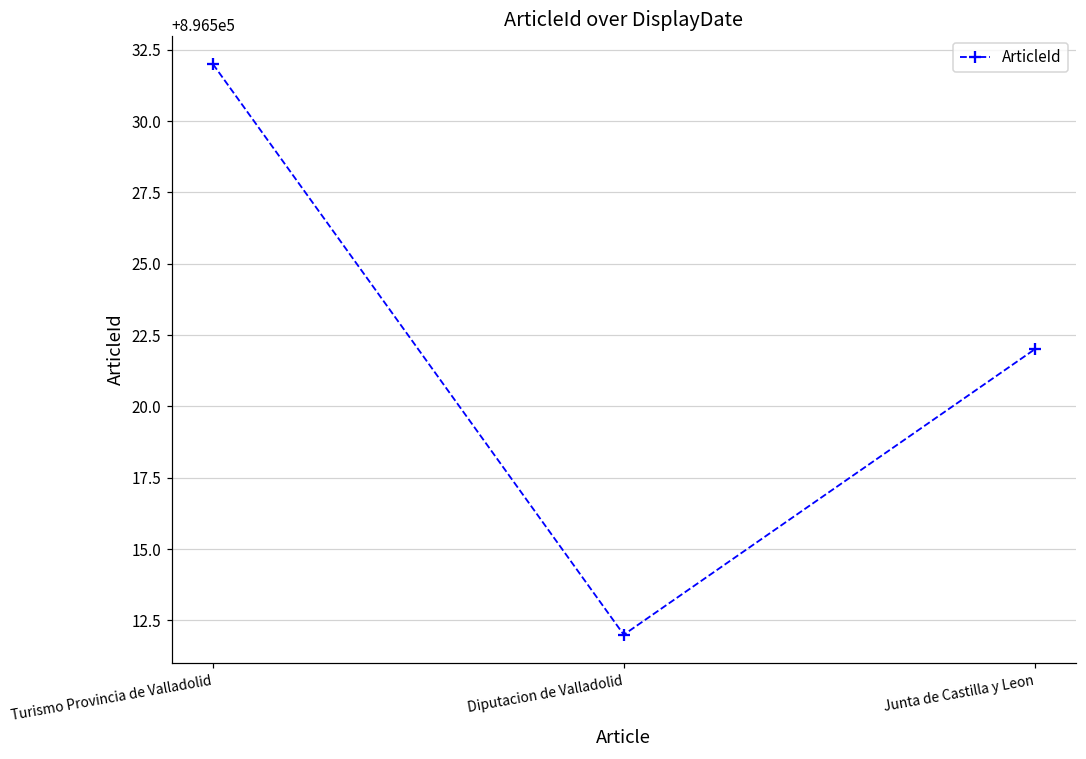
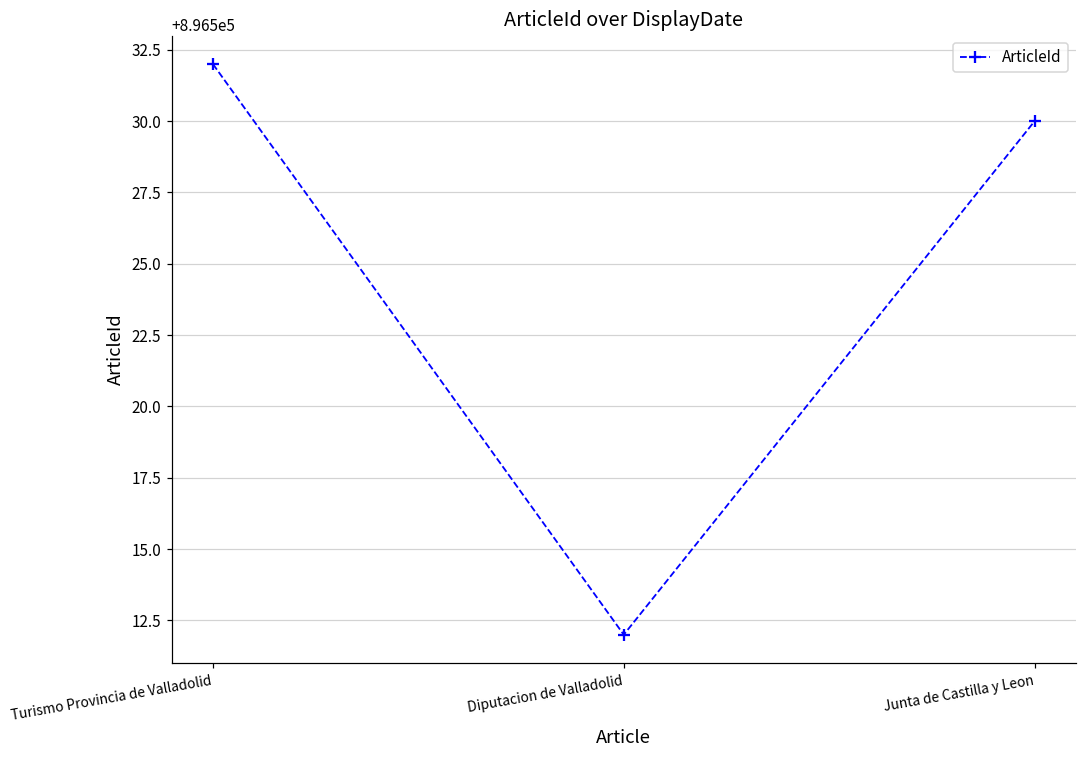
  {
    "Turismo Provincia de Valladolid": 896532,
    "Diputacion de Valladolid": 896512,
-   "Junta de Castilla y Leon": 896522
+   "Junta de Castilla y Leon": 896530
  }
